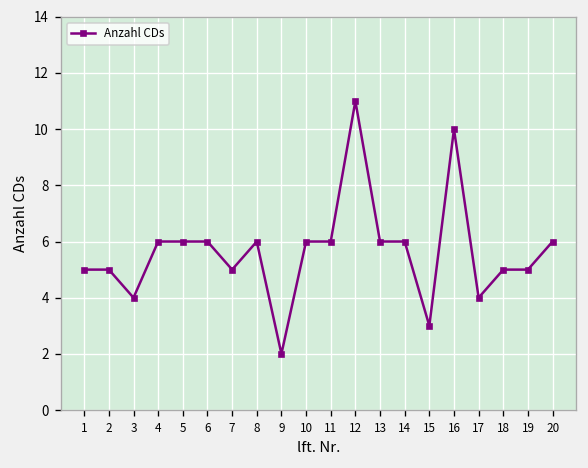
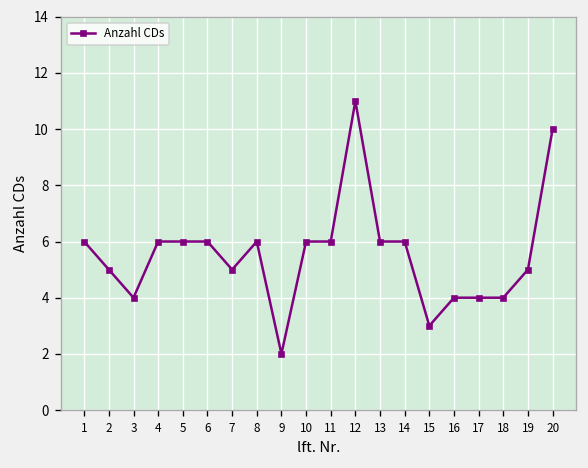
  {
-   "1": 5,
+   "1": 6,
    "2": 5,
    "3": 4,
    "4": 6,
    "5": 6,
    "6": 6,
    "7": 5,
    "8": 6,
    "9": 2,
    "10": 6,
    "11": 6,
    "12": 11,
    "13": 6,
    "14": 6,
    "15": 3,
-   "16": 10,
+   "16": 4,
    "17": 4,
-   "18": 5,
+   "18": 4,
    "19": 5,
-   "20": 6
+   "20": 10
  }
